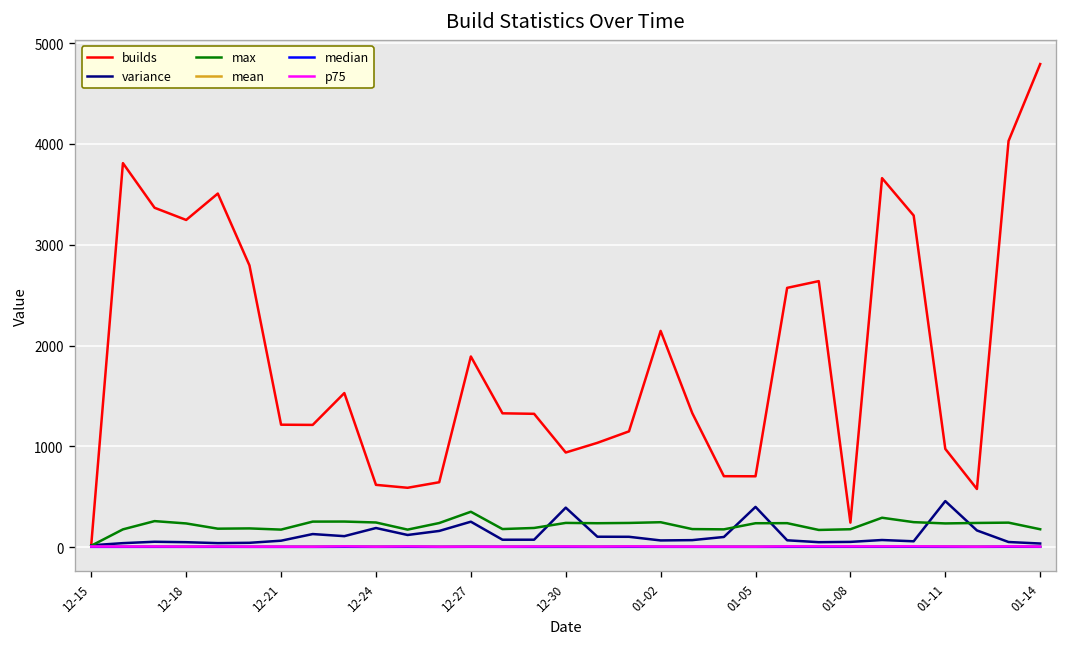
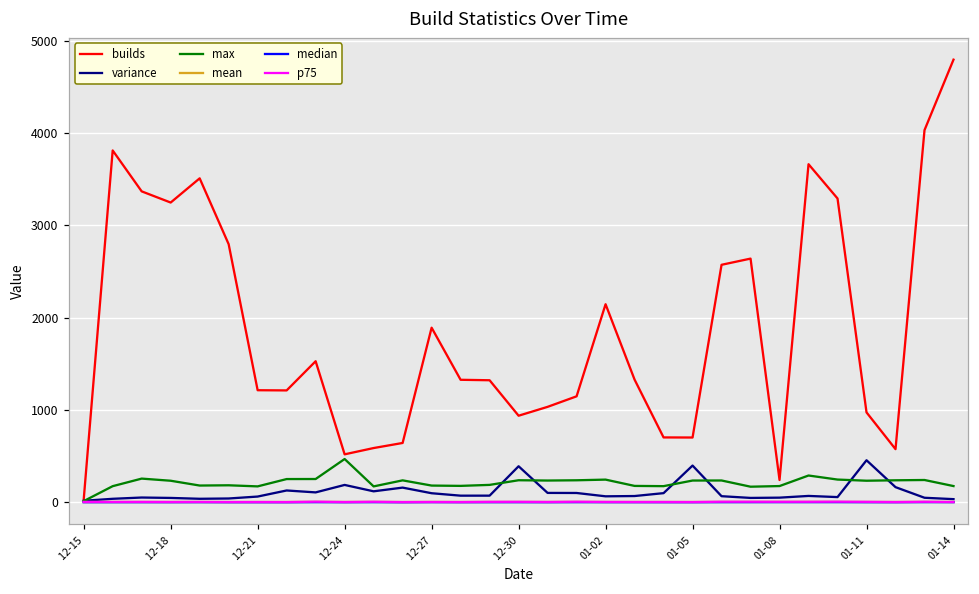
  {
    "builds": {
      "12-18": 3200,
      "12-21": 1200,
-     "12-24": 600,
+     "12-24": 500,
      "12-27": 1900,
      "12-30": 900,
      "01-02": 2100,
      "01-05": 700,
      "01-08": 200,
      "01-11": 1000,
      "01-14": 4800
    },
    "variance": {
      "12-18": 0,
      "12-21": 100,
      "12-24": 200,
-     "12-27": 300,
+     "12-27": 100,
      "12-30": 400,
      "01-02": 100,
      "01-05": 400,
      "01-08": 100,
      "01-11": 500,
      "01-14": 0
    },
    "max": {
      "12-18": 200,
      "12-21": 200,
-     "12-24": 200,
-     "12-27": 400,
+     "12-24": 500,
+     "12-27": 200,
      "12-30": 200,
      "01-02": 200,
      "01-05": 200,
      "01-08": 200,
      "01-11": 200,
      "01-14": 200
    }
  }
